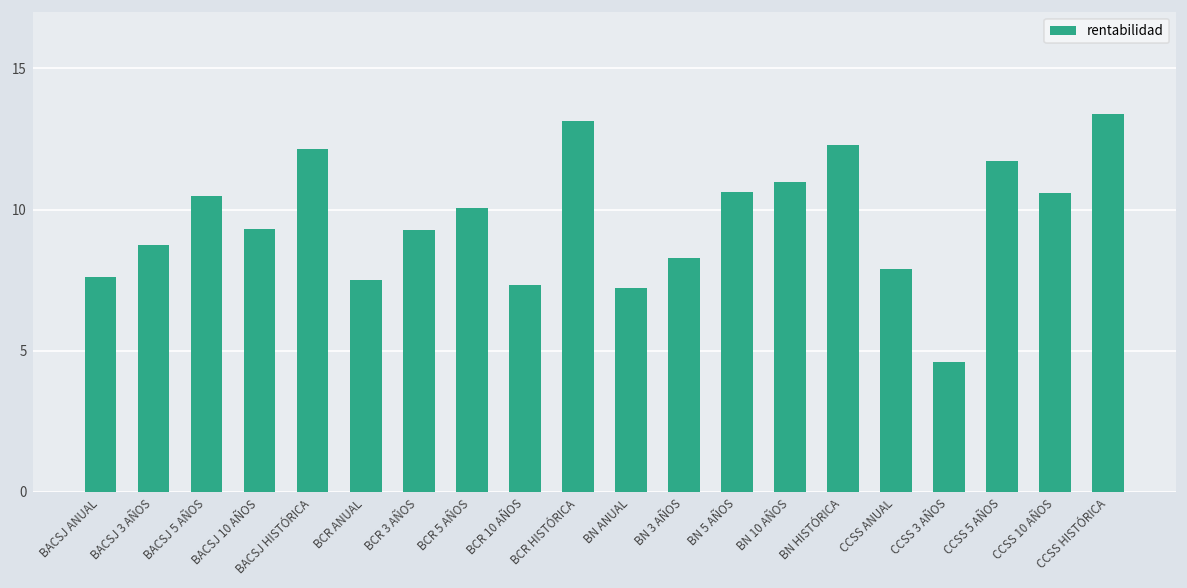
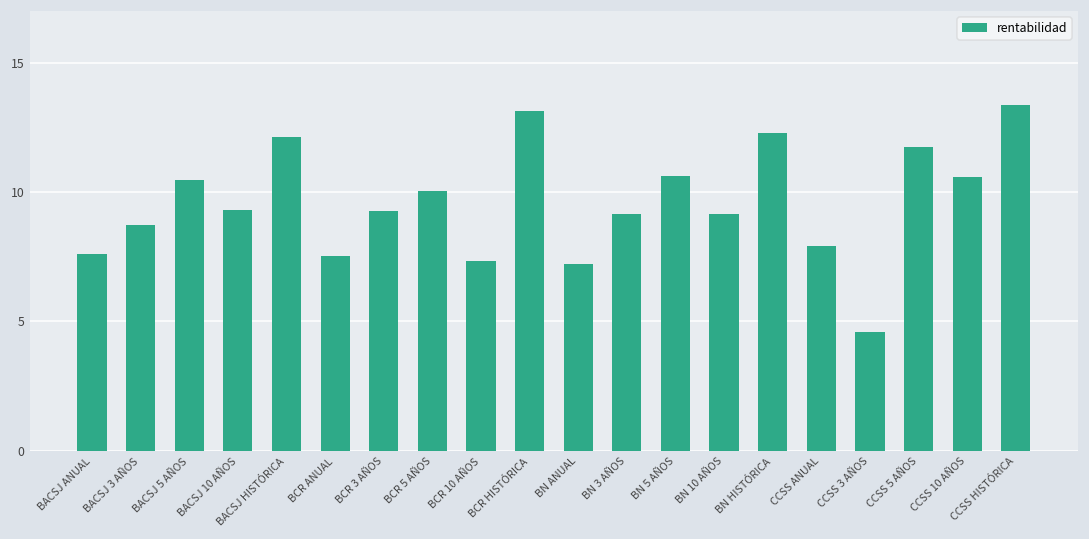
  {
    "BACSJ ANUAL": 7.6,
    "BACSJ 3 AÑOS": 8.7,
    "BACSJ 5 AÑOS": 10.5,
    "BACSJ 10 AÑOS": 9.3,
    "BACSJ HISTÓRICA": 12.1,
    "BCR ANUAL": 7.5,
    "BCR 3 AÑOS": 9.3,
    "BCR 5 AÑOS": 10.0,
    "BCR 10 AÑOS": 7.3,
    "BCR HISTÓRICA": 13.1,
    "BN ANUAL": 7.2,
-   "BN 3 AÑOS": 8.3,
+   "BN 3 AÑOS": 9.2,
    "BN 5 AÑOS": 10.6,
-   "BN 10 AÑOS": 11.0,
+   "BN 10 AÑOS": 9.2,
    "BN HISTÓRICA": 12.3,
    "CCSS ANUAL": 7.9,
    "CCSS 3 AÑOS": 4.6,
    "CCSS 5 AÑOS": 11.7,
    "CCSS 10 AÑOS": 10.6,
    "CCSS HISTÓRICA": 13.4
  }
